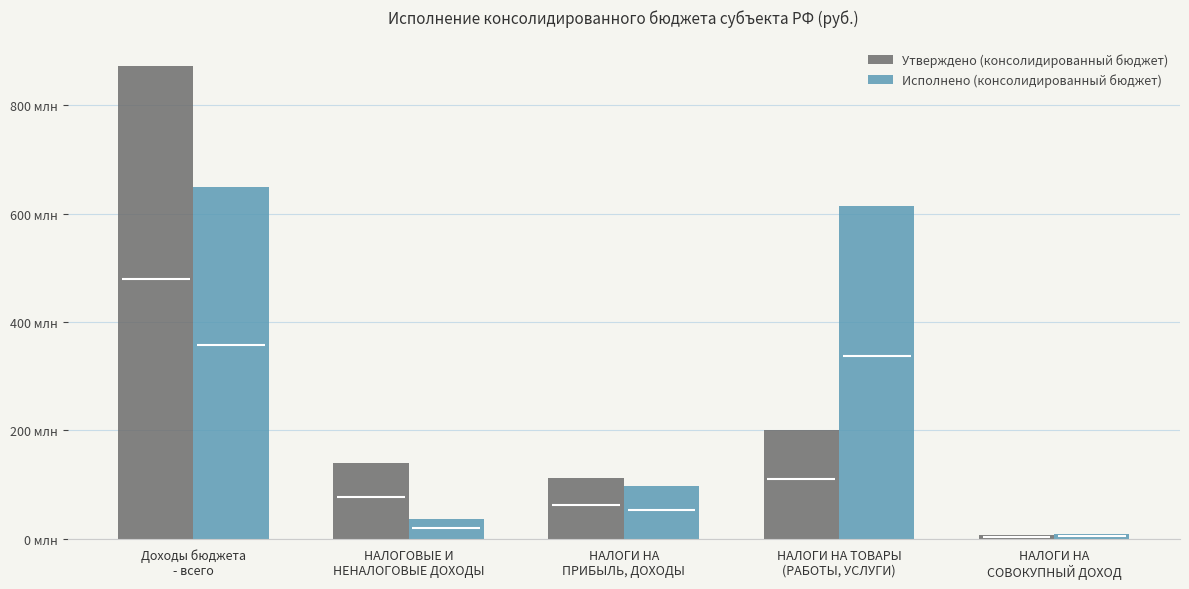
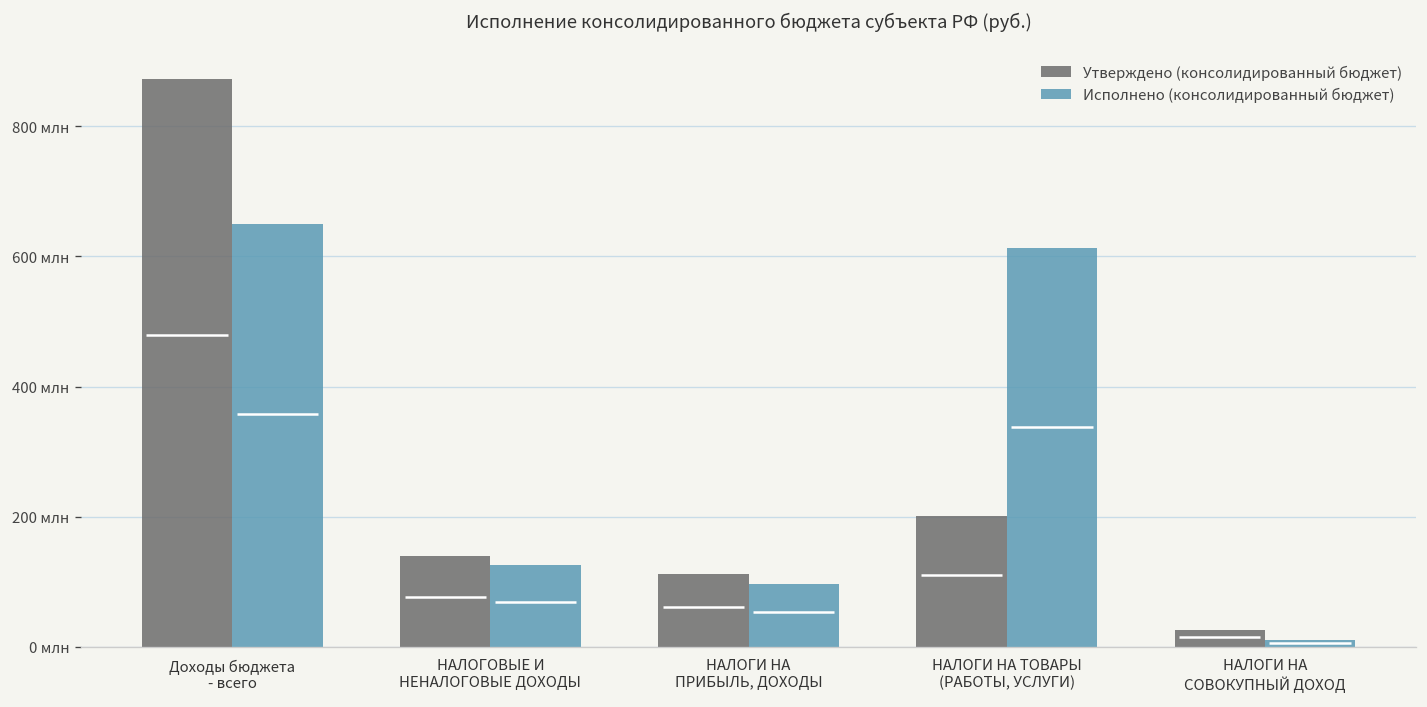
  {
    "Утверждено (консолидированный бюджет)": {
      "Доходы бюджета - всего": "870 млн",
      "НАЛОГОВЫЕ И НЕНАЛОГОВЫЕ ДОХОДЫ": "140 млн",
      "НАЛОГИ НА ПРИБЫЛЬ, ДОХОДЫ": "110 млн",
      "НАЛОГИ НА ТОВАРЫ (РАБОТЫ, УСЛУГИ)": "200 млн",
-     "НАЛОГИ НА СОВОКУПНЫЙ ДОХОД": "10 млн"
+     "НАЛОГИ НА СОВОКУПНЫЙ ДОХОД": "30 млн"
    },
    "Исполнено (консолидированный бюджет)": {
      "Доходы бюджета - всего": "650 млн",
-     "НАЛОГОВЫЕ И НЕНАЛОГОВЫЕ ДОХОДЫ": "40 млн",
+     "НАЛОГОВЫЕ И НЕНАЛОГОВЫЕ ДОХОДЫ": "130 млн",
      "НАЛОГИ НА ПРИБЫЛЬ, ДОХОДЫ": "100 млн",
      "НАЛОГИ НА ТОВАРЫ (РАБОТЫ, УСЛУГИ)": "610 млн",
      "НАЛОГИ НА СОВОКУПНЫЙ ДОХОД": "10 млн"
    }
  }
